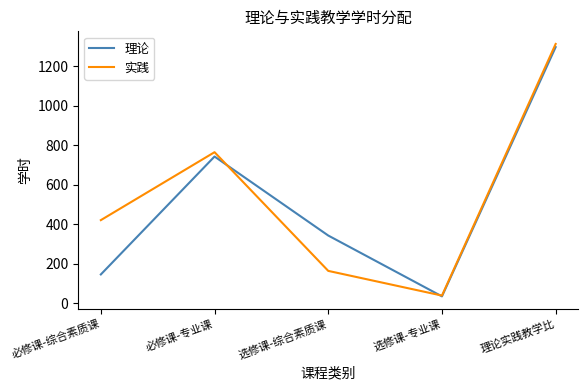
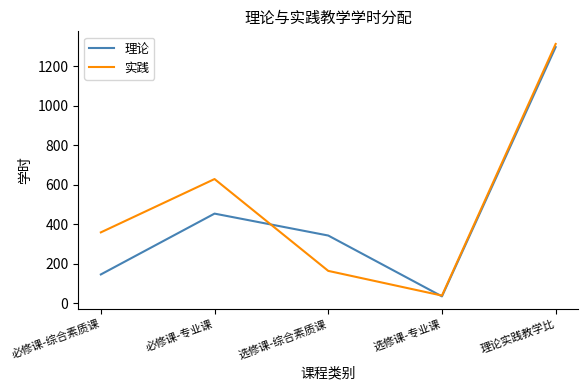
  {
    "理论": {
      "必修课-综合素质课": 150,
-     "必修课-专业课": 740,
+     "必修课-专业课": 450,
      "选修课-综合素质课": 340,
      "理论实践教学比": 1300
    },
    "实践": {
-     "必修课-综合素质课": 420,
-     "必修课-专业课": 760,
+     "必修课-综合素质课": 360,
+     "必修课-专业课": 630,
      "选修课-综合素质课": 160,
      "理论实践教学比": 1310
    }
  }
